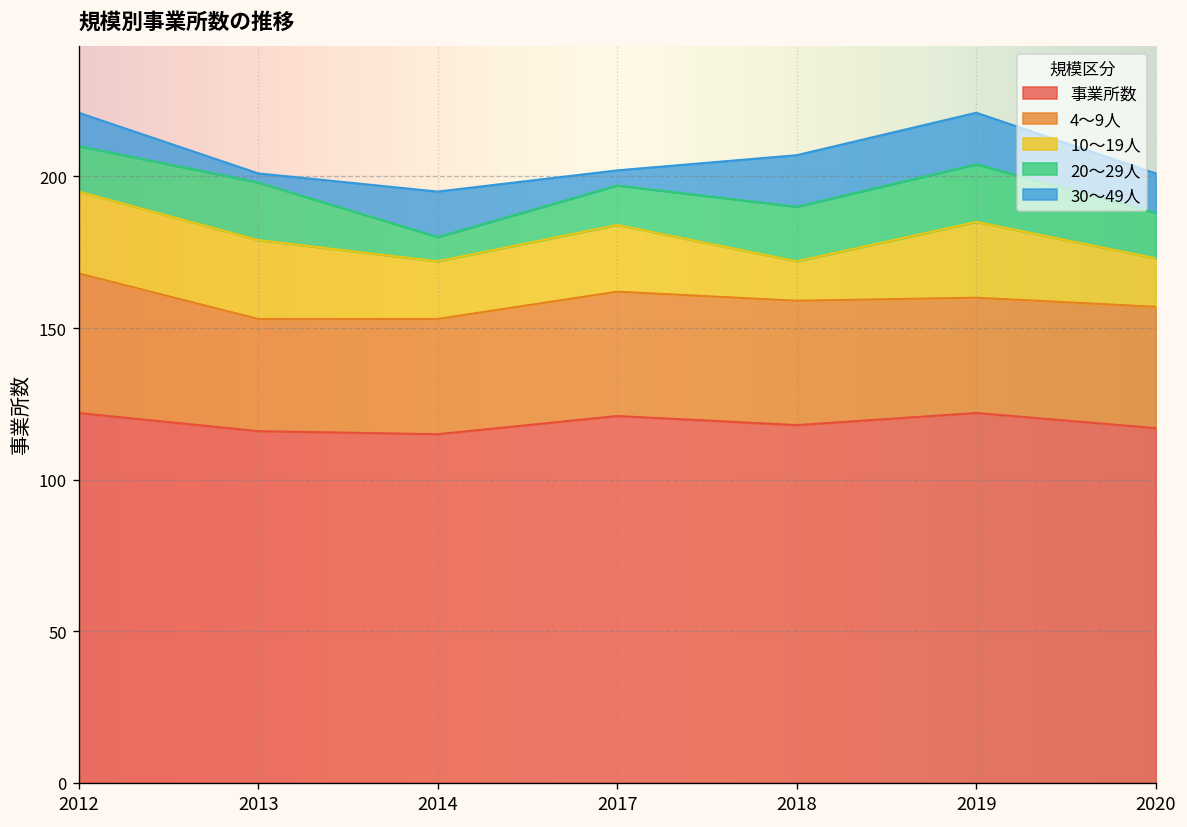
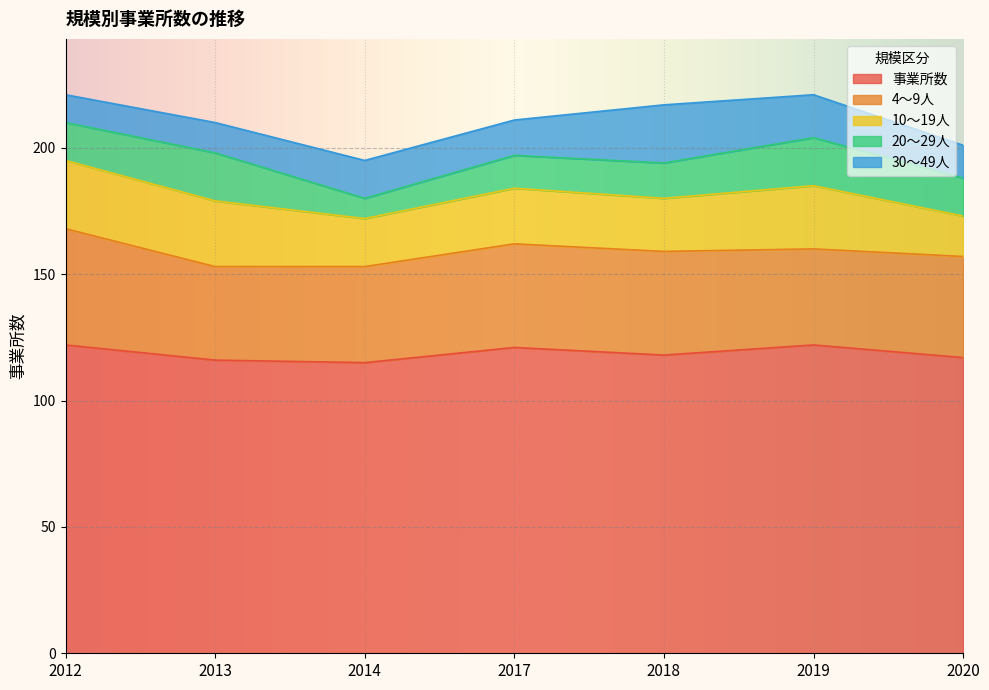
  {
    "10～19人": {
      "2012": 27,
      "2013": 26,
      "2014": 19,
      "2017": 22,
-     "2018": 13,
+     "2018": 21,
      "2019": 25,
      "2020": 16
    },
    "20～29人": {
      "2012": 15,
      "2013": 19,
      "2014": 8,
      "2017": 13,
-     "2018": 18,
+     "2018": 14,
      "2019": 19,
      "2020": 15
    },
    "30～49人": {
      "2012": 11,
-     "2013": 3,
+     "2013": 12,
      "2014": 15,
-     "2017": 5,
-     "2018": 17,
+     "2017": 14,
+     "2018": 23,
      "2019": 17,
      "2020": 13
    }
  }
